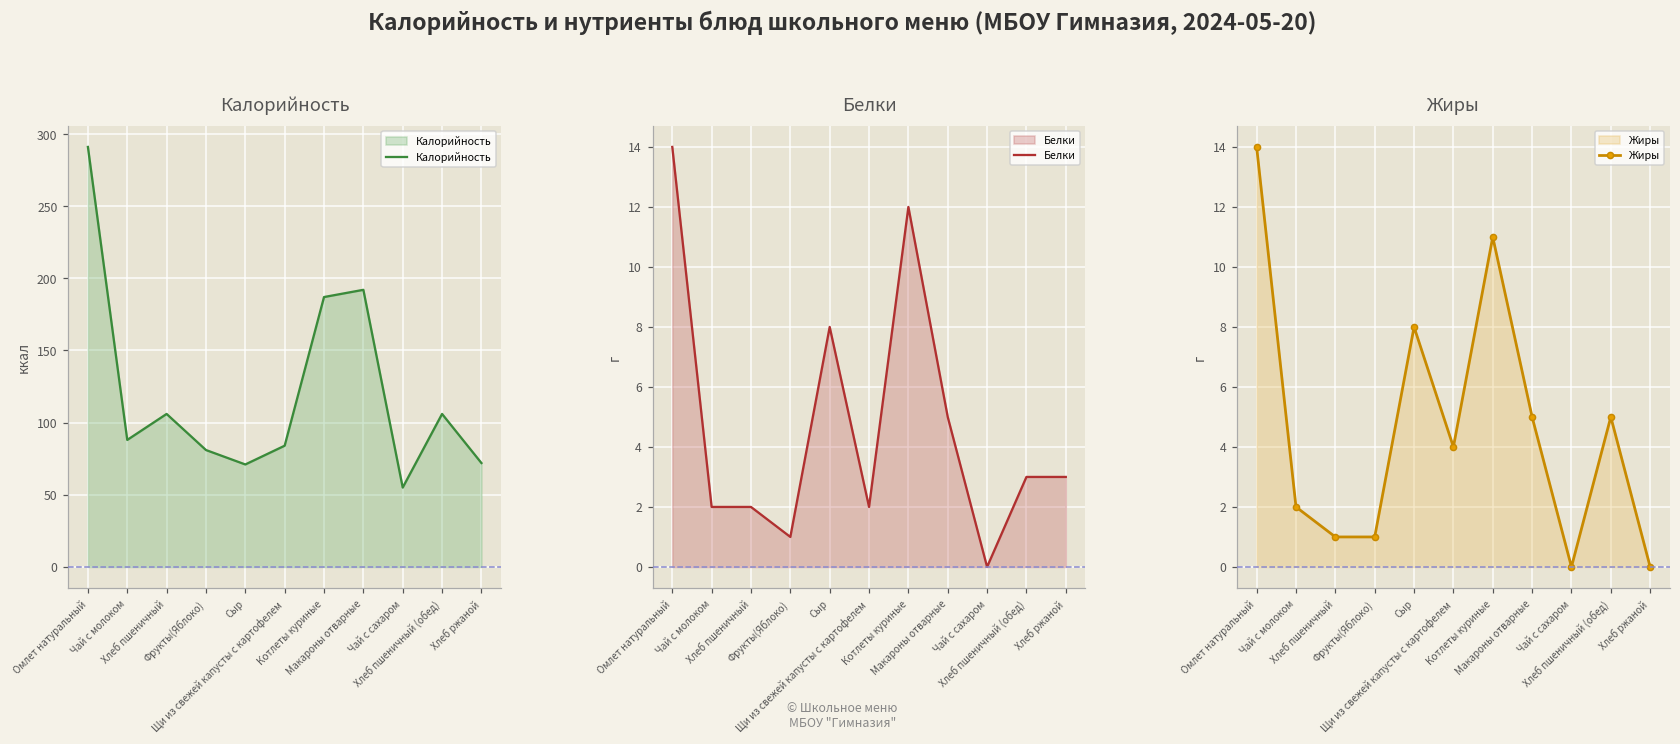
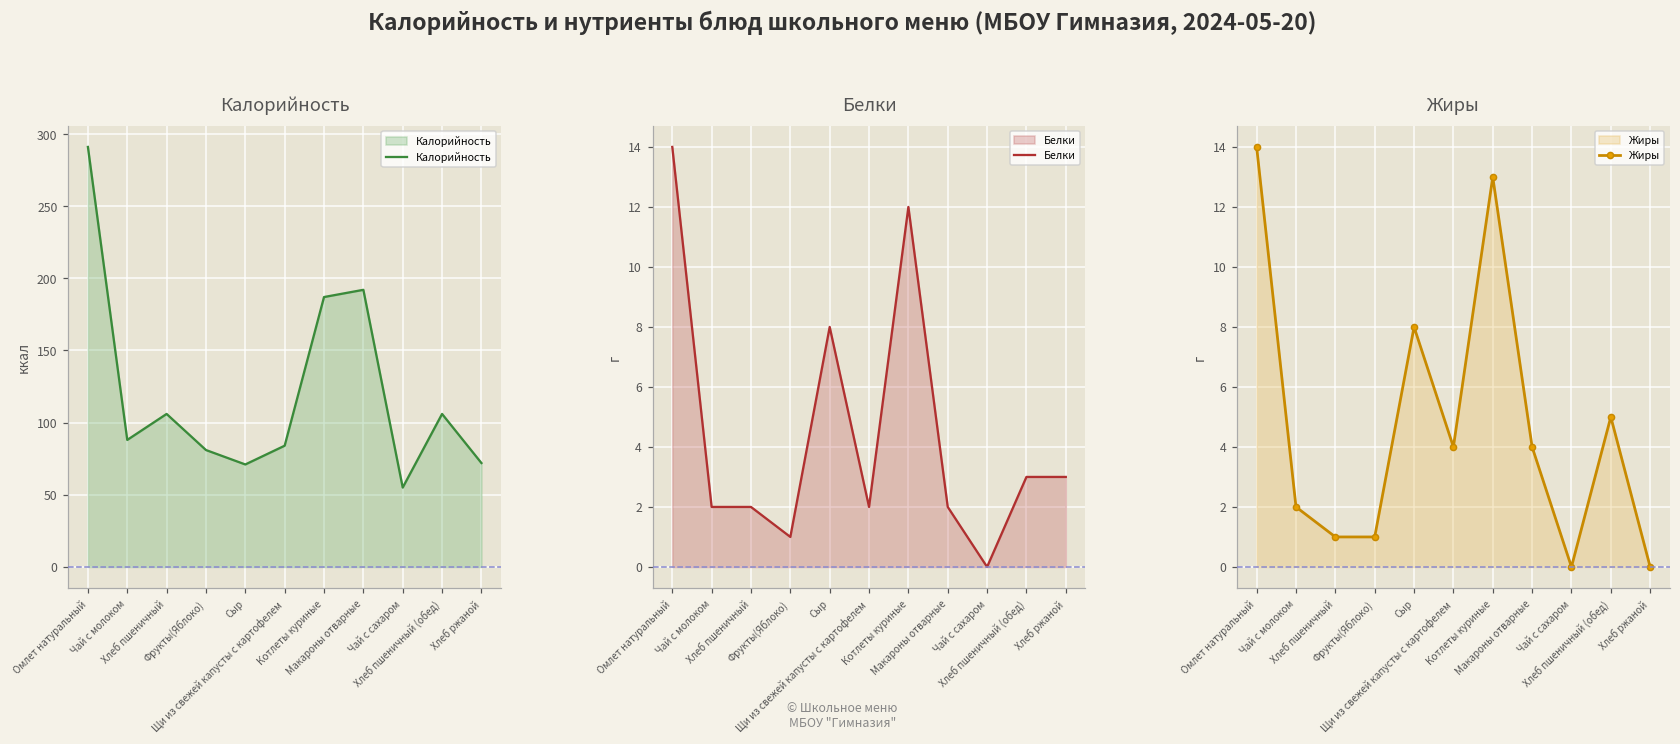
  {
    "Калорийность": {
      "Омлет натуральный": 291,
      "Чай с молоком": 88,
      "Хлеб пшеничный": 106,
      "Фрукты(Яблоко)": 81,
      "Сыр": 71,
      "Щи из свежей капусты с картофелем": 84,
      "Котлеты куриные": 187,
      "Макароны отварные": 192,
      "Чай с сахаром": 55,
      "Хлеб пшеничный (обед)": 106,
      "Хлеб ржаной": 72
    },
    "Белки": {
      "Омлет натуральный": 14,
      "Чай с молоком": 2,
      "Хлеб пшеничный": 2,
      "Фрукты(Яблоко)": 1,
      "Сыр": 8,
      "Щи из свежей капусты с картофелем": 2,
      "Котлеты куриные": 12,
-     "Макароны отварные": 5,
+     "Макароны отварные": 2,
      "Чай с сахаром": 0,
      "Хлеб пшеничный (обед)": 3,
      "Хлеб ржаной": 3
    },
    "Жиры": {
      "Омлет натуральный": 14,
      "Чай с молоком": 2,
      "Хлеб пшеничный": 1,
      "Фрукты(Яблоко)": 1,
      "Сыр": 8,
      "Щи из свежей капусты с картофелем": 4,
-     "Котлеты куриные": 11,
-     "Макароны отварные": 5,
+     "Котлеты куриные": 13,
+     "Макароны отварные": 4,
      "Чай с сахаром": 0,
      "Хлеб пшеничный (обед)": 5,
      "Хлеб ржаной": 0
    }
  }
